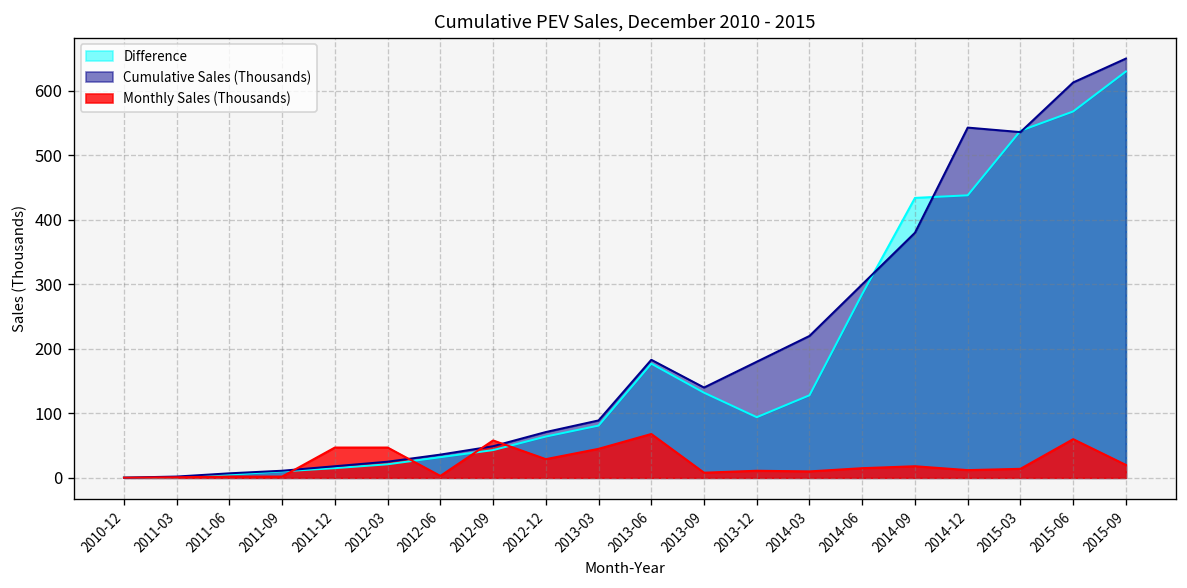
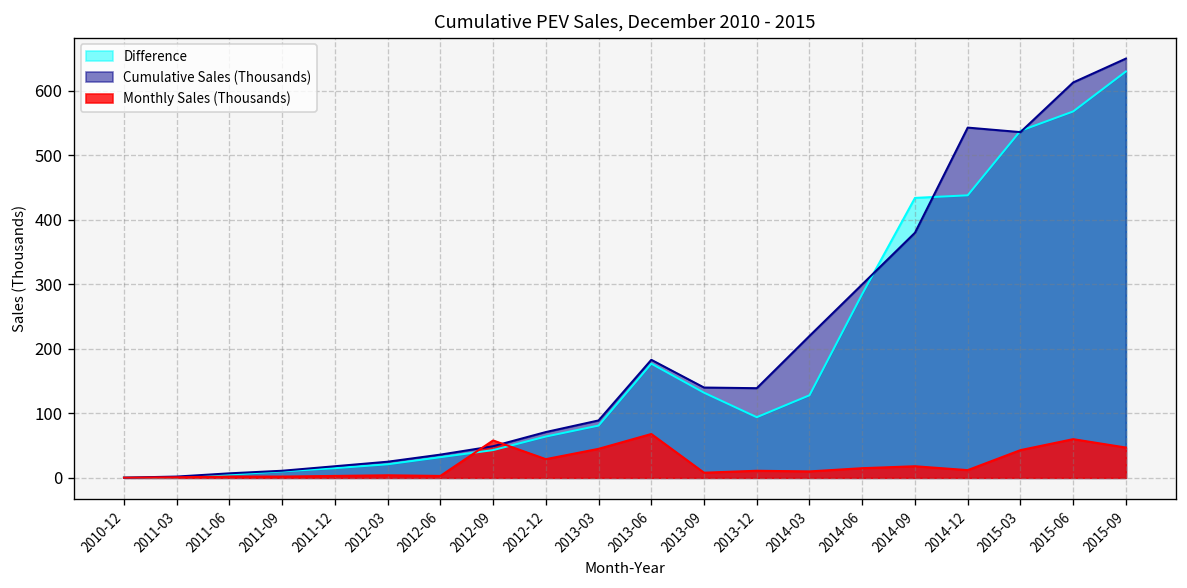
  {
    "Difference": {
      "2012-09": 40,
      "2012-12": 60,
      "2013-03": 80,
      "2013-06": 180,
      "2013-09": 130,
      "2013-12": 90,
      "2014-03": 130,
      "2014-06": 290,
      "2014-09": 430,
      "2014-12": 440,
      "2015-06": 570,
      "2015-09": 630
    },
    "Cumulative Sales (Thousands)": {
      "2012-09": 50,
      "2012-12": 70,
      "2013-03": 90,
      "2013-06": 180,
      "2013-09": 140,
-     "2013-12": 180,
+     "2013-12": 140,
      "2014-03": 220,
      "2014-06": 300,
      "2014-09": 380,
      "2014-12": 540,
      "2015-06": 610,
      "2015-09": 650
    },
    "Monthly Sales (Thousands)": {
      "2011-09": 0,
-     "2011-12": 50,
-     "2012-03": 50,
+     "2011-12": 0,
+     "2012-03": 0,
      "2012-06": 0,
      "2012-09": 60,
      "2012-12": 30,
      "2013-03": 50,
      "2013-06": 70,
      "2013-09": 10,
      "2013-12": 10,
      "2014-03": 10,
      "2014-06": 20,
      "2014-09": 20,
      "2014-12": 10,
-     "2015-03": 10,
+     "2015-03": 40,
      "2015-06": 60,
-     "2015-09": 20
+     "2015-09": 50
    }
  }
